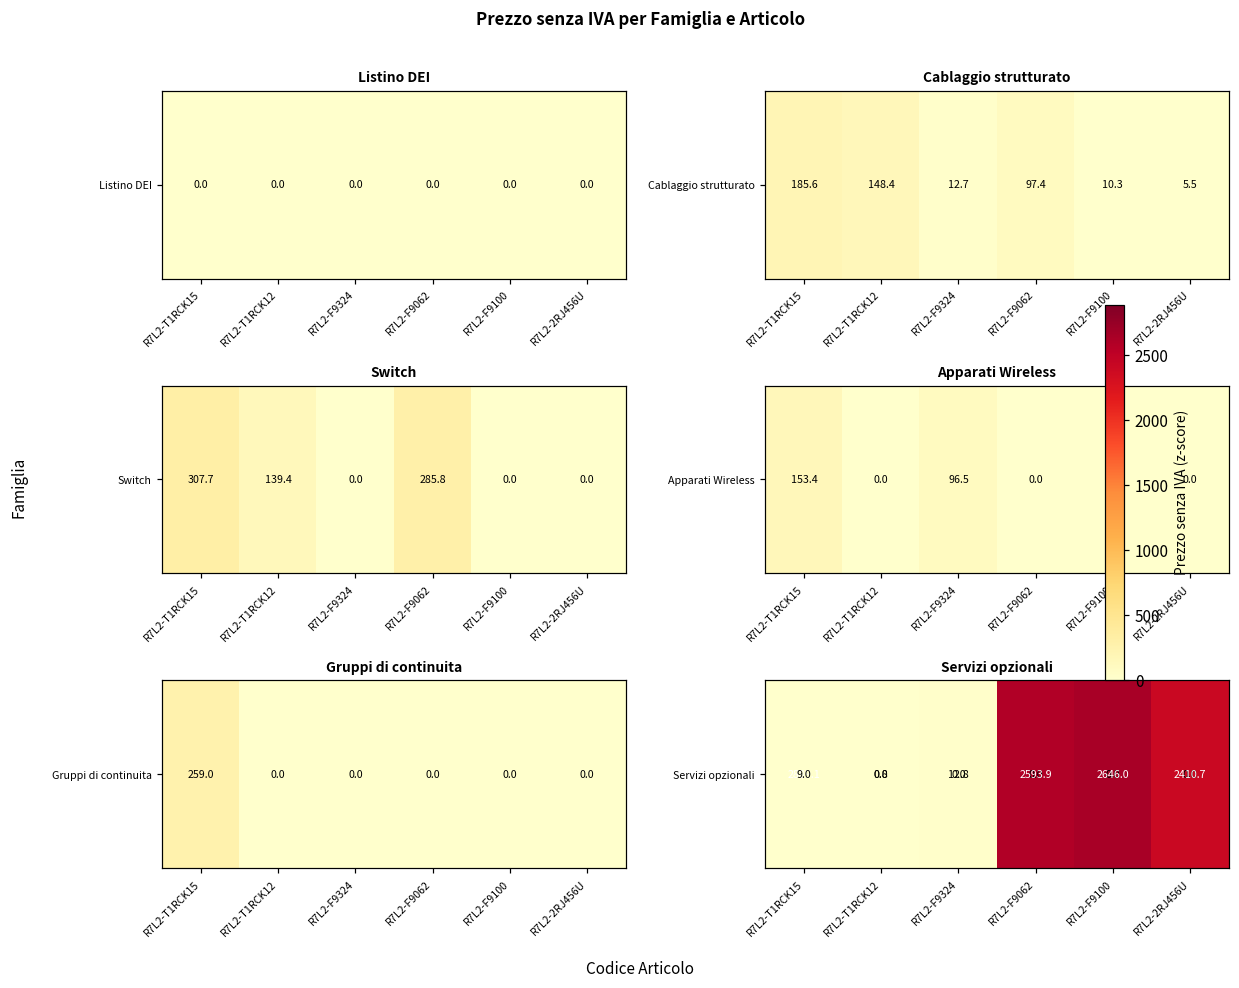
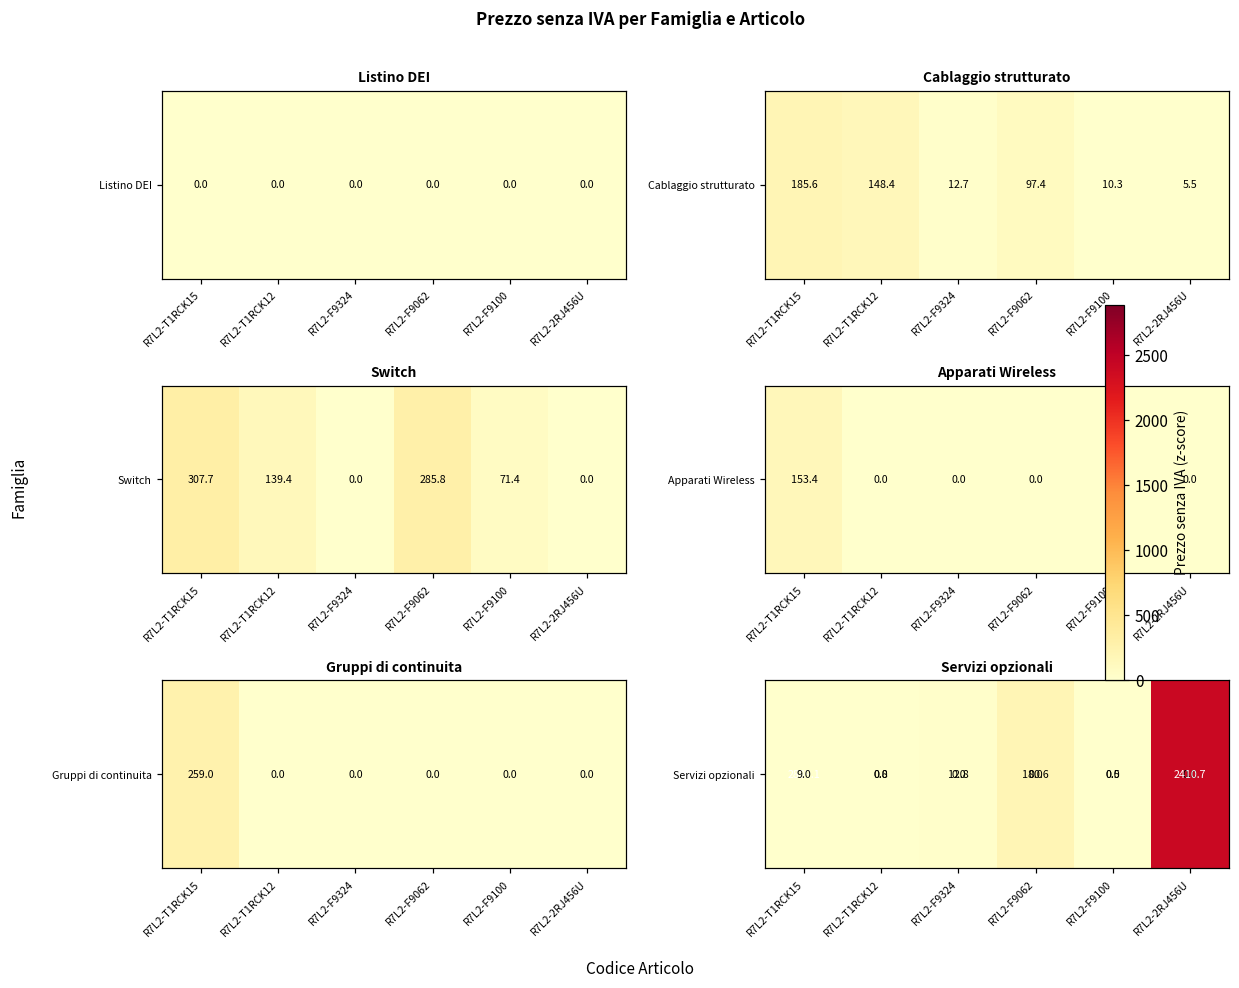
  {
    "Listino DEI": {
      "Listino DEI": {
        "R7L2-T1RCK15": 0.0,
        "R7L2-T1RCK12": 0.0,
        "R7L2-F9324": 0.0,
        "R7L2-F9062": 0.0,
        "R7L2-F9100": 0.0,
        "R7L2-2RJ456U": 0.0
      }
    },
    "Cablaggio strutturato": {
      "Cablaggio strutturato": {
        "R7L2-T1RCK15": 185.6,
        "R7L2-T1RCK12": 148.4,
        "R7L2-F9324": 12.7,
        "R7L2-F9062": 97.4,
        "R7L2-F9100": 10.3,
        "R7L2-2RJ456U": 5.5
      }
    },
    "Switch": {
      "Switch": {
        "R7L2-T1RCK15": 307.7,
        "R7L2-T1RCK12": 139.4,
        "R7L2-F9324": 0.0,
        "R7L2-F9062": 285.8,
-       "R7L2-F9100": 0.0,
+       "R7L2-F9100": 71.4,
        "R7L2-2RJ456U": 0.0
      }
    },
    "Apparati Wireless": {
      "Apparati Wireless": {
        "R7L2-T1RCK15": 153.4,
        "R7L2-T1RCK12": 0.0,
-       "R7L2-F9324": 96.5,
+       "R7L2-F9324": 0.0,
        "R7L2-F9062": 0.0,
        "R7L2-F9100": 0.0,
        "R7L2-2RJ456U": 0.0
      }
    },
    "Gruppi di continuita": {
      "Gruppi di continuita": {
        "R7L2-T1RCK15": 259.0,
        "R7L2-T1RCK12": 0.0,
        "R7L2-F9324": 0.0,
        "R7L2-F9062": 0.0,
        "R7L2-F9100": 0.0,
        "R7L2-2RJ456U": 0.0
      }
    },
    "Servizi opzionali": {
      "Servizi opzionali": {
-       "R7L2-F9062": 2593.9,
-       "R7L2-F9100": 2646.0
+       "R7L2-F9062": 180.6,
+       "R7L2-F9100": 0.5
      }
    }
  }
